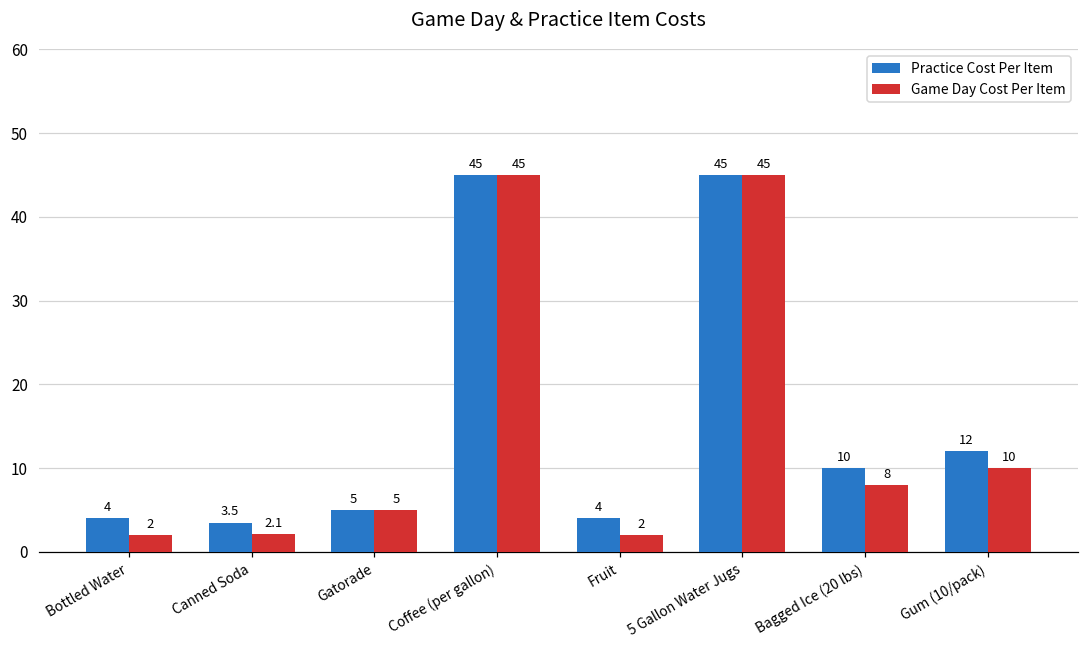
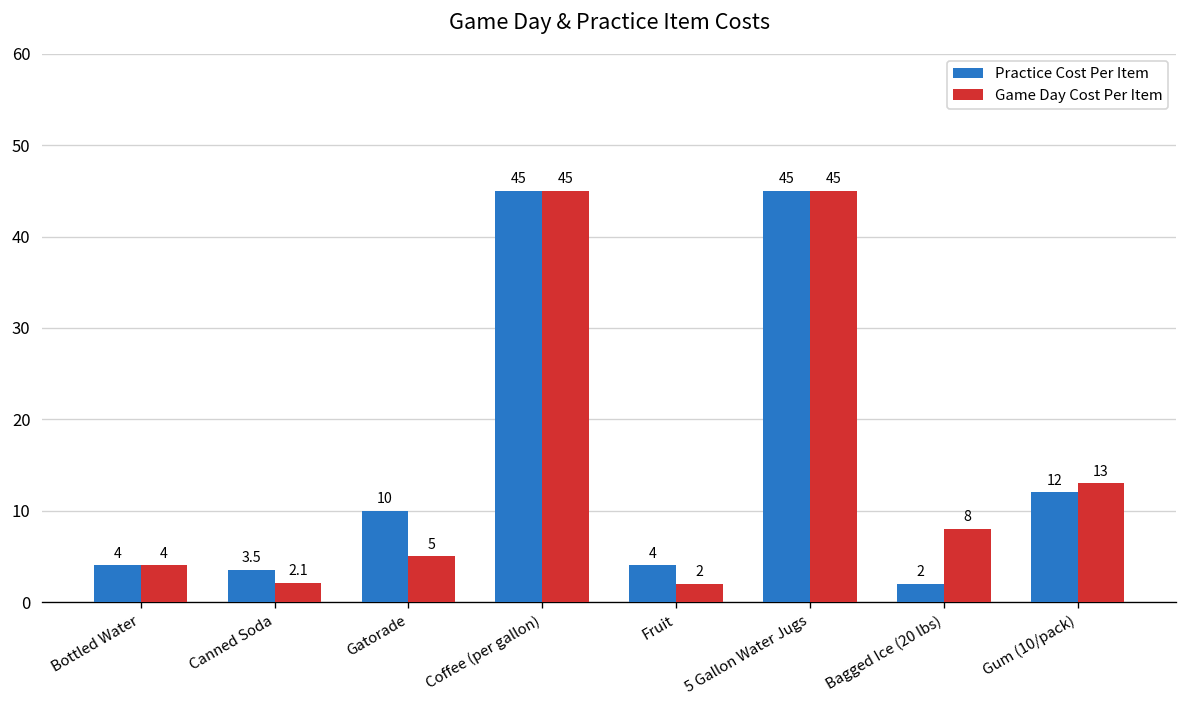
  {
    "Practice Cost Per Item": {
      "Bottled Water": 4,
      "Canned Soda": 3.5,
-     "Gatorade": 5,
+     "Gatorade": 10,
      "Coffee (per gallon)": 45,
      "Fruit": 4,
      "5 Gallon Water Jugs": 45,
-     "Bagged Ice (20 lbs)": 10,
+     "Bagged Ice (20 lbs)": 2,
      "Gum (10/pack)": 12
    },
    "Game Day Cost Per Item": {
-     "Bottled Water": 2,
+     "Bottled Water": 4,
      "Canned Soda": 2.1,
      "Gatorade": 5,
      "Coffee (per gallon)": 45,
      "Fruit": 2,
      "5 Gallon Water Jugs": 45,
      "Bagged Ice (20 lbs)": 8,
-     "Gum (10/pack)": 10
+     "Gum (10/pack)": 13
    }
  }
